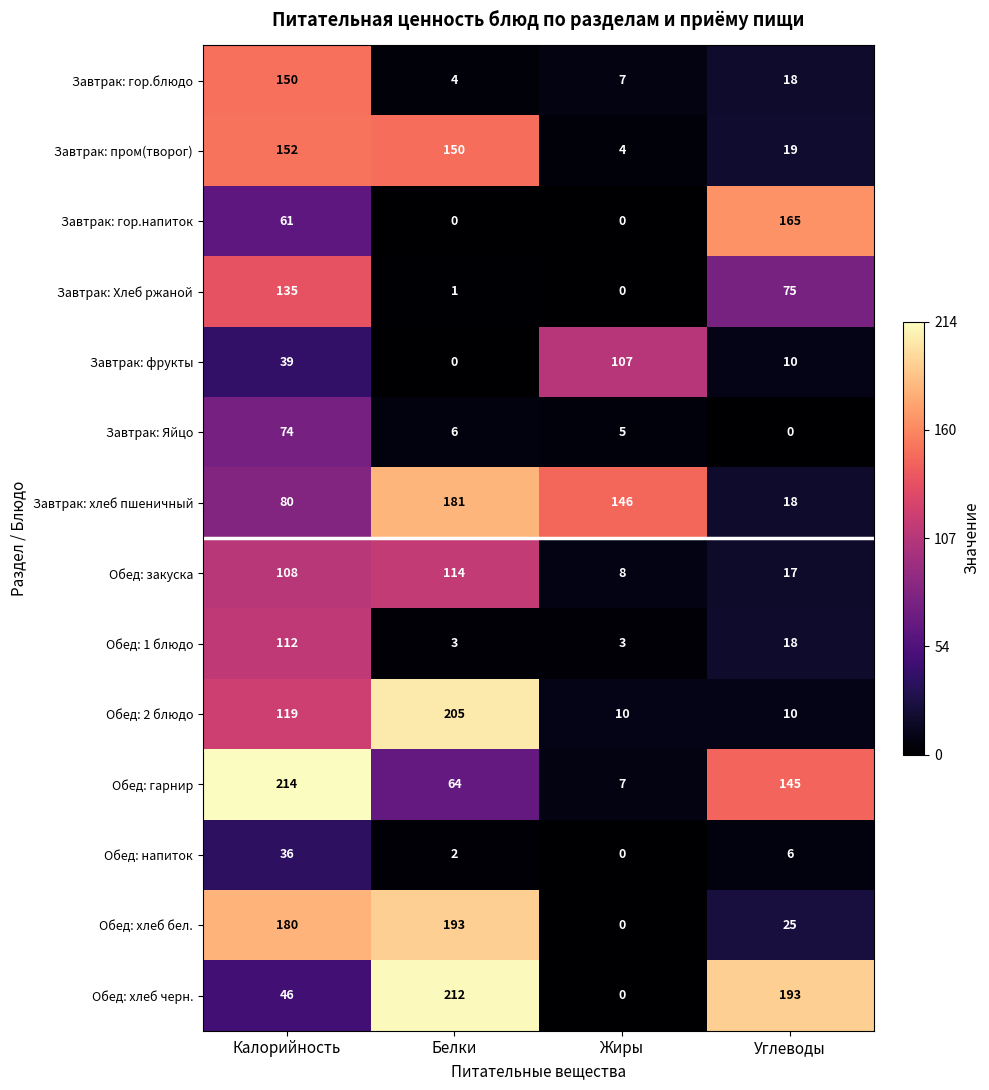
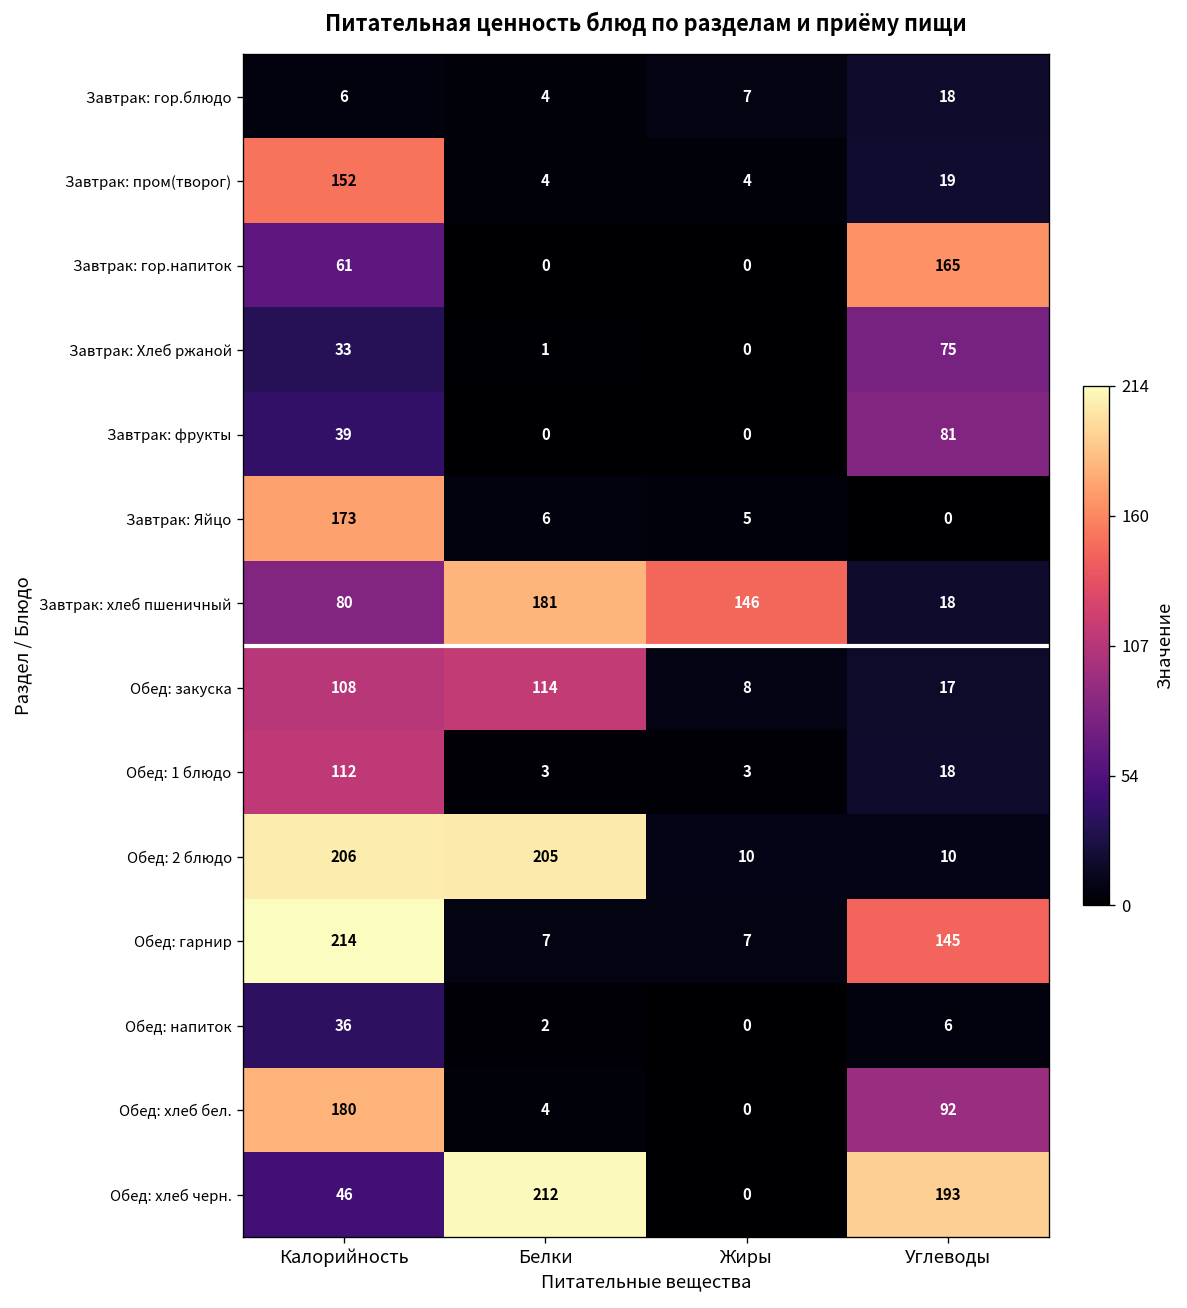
  {
    "Завтрак: гор.блюдо": {
-     "Калорийность": 150,
+     "Калорийность": 6,
      "Белки": 4,
      "Жиры": 7,
      "Углеводы": 18
    },
    "Завтрак: пром(творог)": {
      "Калорийность": 152,
-     "Белки": 150,
+     "Белки": 4,
      "Жиры": 4,
      "Углеводы": 19
    },
    "Завтрак: гор.напиток": {
      "Калорийность": 61,
      "Белки": 0,
      "Жиры": 0,
      "Углеводы": 165
    },
    "Завтрак: Хлеб ржаной": {
-     "Калорийность": 135,
+     "Калорийность": 33,
      "Белки": 1,
      "Жиры": 0,
      "Углеводы": 75
    },
    "Завтрак: фрукты": {
      "Калорийность": 39,
      "Белки": 0,
-     "Жиры": 107,
-     "Углеводы": 10
+     "Жиры": 0,
+     "Углеводы": 81
    },
    "Завтрак: Яйцо": {
-     "Калорийность": 74,
+     "Калорийность": 173,
      "Белки": 6,
      "Жиры": 5,
      "Углеводы": 0
    },
    "Завтрак: хлеб пшеничный": {
      "Калорийность": 80,
      "Белки": 181,
      "Жиры": 146,
      "Углеводы": 18
    },
    "Обед: закуска": {
      "Калорийность": 108,
      "Белки": 114,
      "Жиры": 8,
      "Углеводы": 17
    },
    "Обед: 1 блюдо": {
      "Калорийность": 112,
      "Белки": 3,
      "Жиры": 3,
      "Углеводы": 18
    },
    "Обед: 2 блюдо": {
-     "Калорийность": 119,
+     "Калорийность": 206,
      "Белки": 205,
      "Жиры": 10,
      "Углеводы": 10
    },
    "Обед: гарнир": {
      "Калорийность": 214,
-     "Белки": 64,
+     "Белки": 7,
      "Жиры": 7,
      "Углеводы": 145
    },
    "Обед: напиток": {
      "Калорийность": 36,
      "Белки": 2,
      "Жиры": 0,
      "Углеводы": 6
    },
    "Обед: хлеб бел.": {
      "Калорийность": 180,
-     "Белки": 193,
+     "Белки": 4,
      "Жиры": 0,
-     "Углеводы": 25
+     "Углеводы": 92
    },
    "Обед: хлеб черн.": {
      "Калорийность": 46,
      "Белки": 212,
      "Жиры": 0,
      "Углеводы": 193
    }
  }
